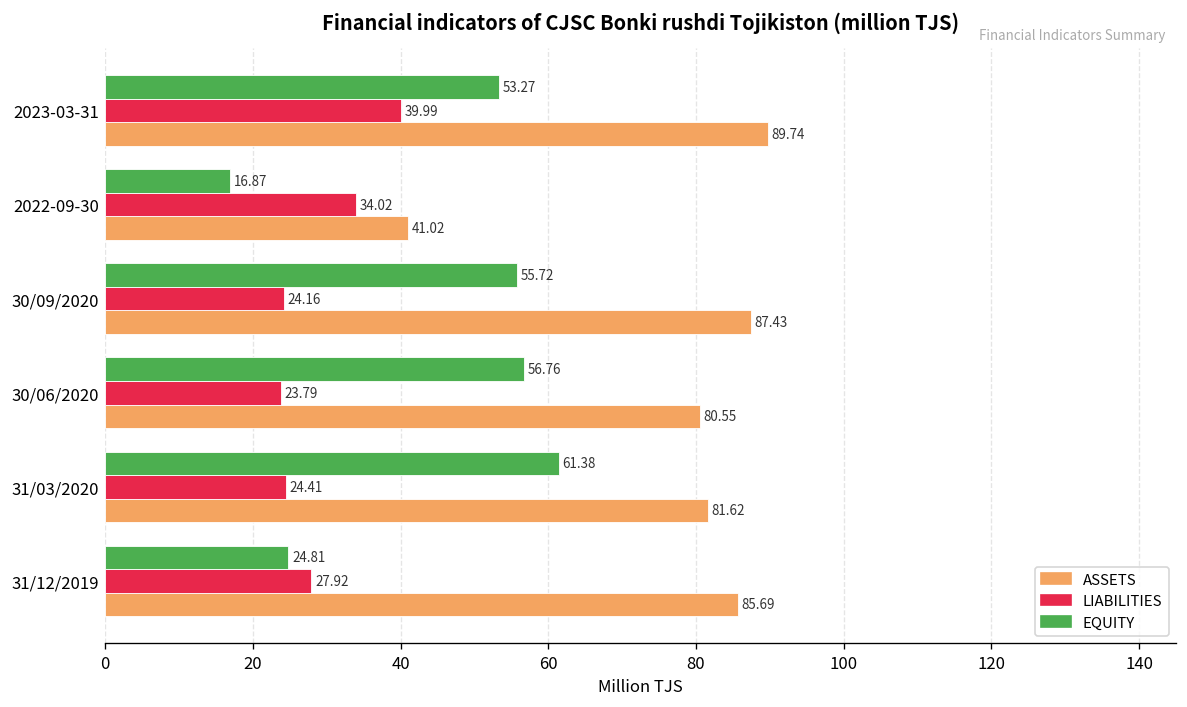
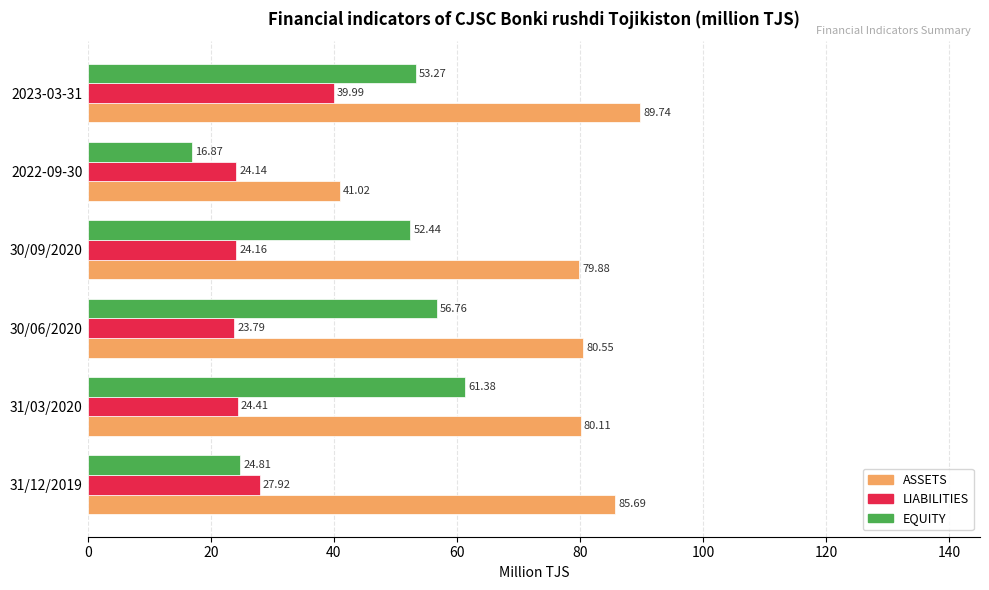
  {
    "ASSETS": {
      "2023-03-31": 89.74,
      "2022-09-30": 41.02,
-     "30/09/2020": 87.43,
+     "30/09/2020": 79.88,
      "30/06/2020": 80.55,
-     "31/03/2020": 81.62,
+     "31/03/2020": 80.11,
      "31/12/2019": 85.69
    },
    "LIABILITIES": {
      "2023-03-31": 39.99,
-     "2022-09-30": 34.02,
+     "2022-09-30": 24.14,
      "30/09/2020": 24.16,
      "30/06/2020": 23.79,
      "31/03/2020": 24.41,
      "31/12/2019": 27.92
    },
    "EQUITY": {
      "2023-03-31": 53.27,
      "2022-09-30": 16.87,
-     "30/09/2020": 55.72,
+     "30/09/2020": 52.44,
      "30/06/2020": 56.76,
      "31/03/2020": 61.38,
      "31/12/2019": 24.81
    }
  }
